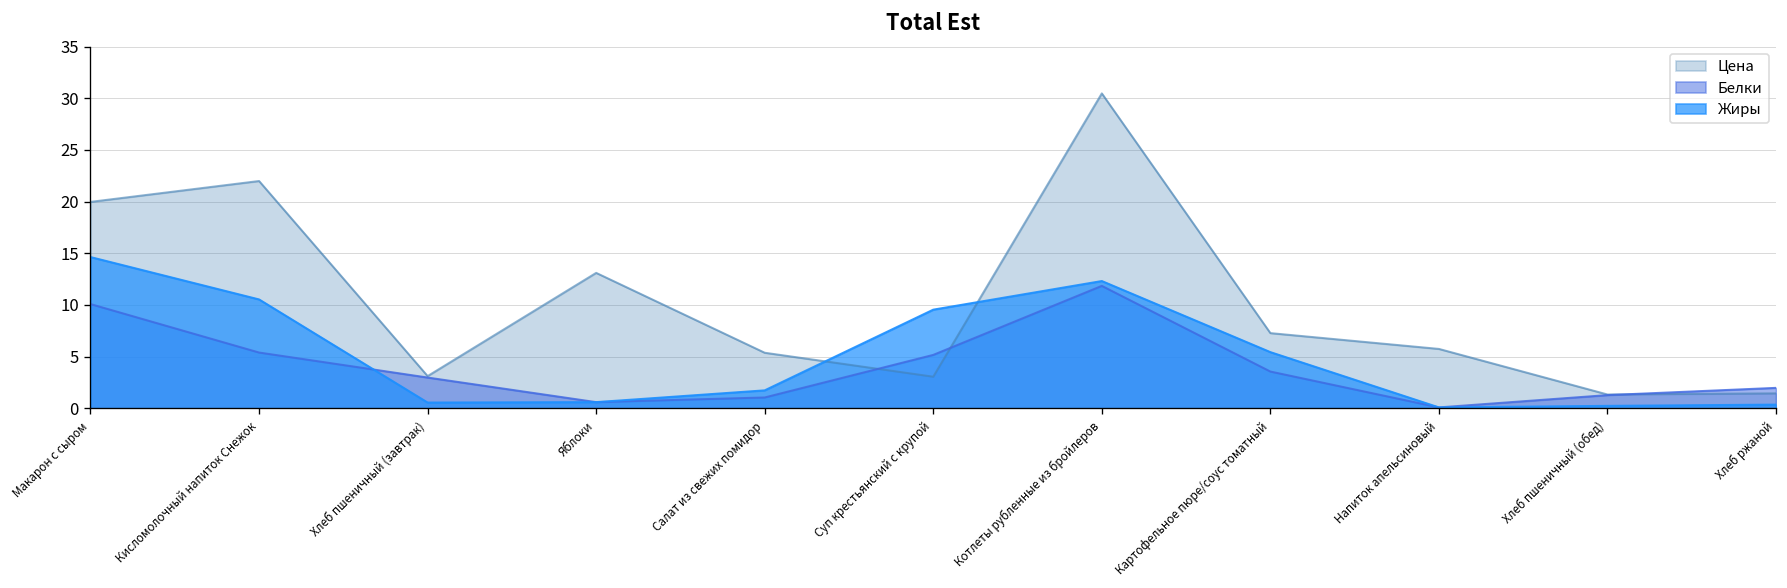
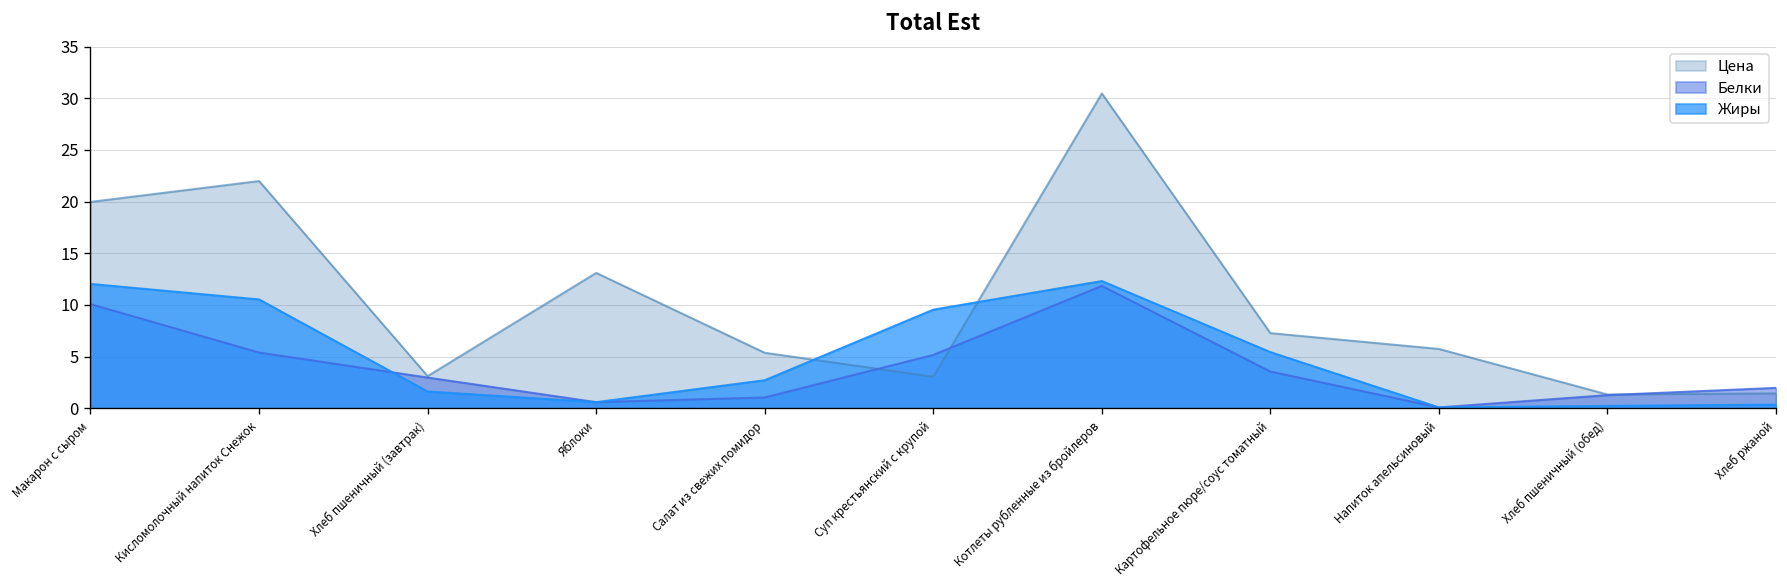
  {
    "Жиры": {
-     "Макарон с сыром": 15,
+     "Макарон с сыром": 12,
      "Кисломолочный напиток Снежок": 11,
-     "Хлеб пшеничный (завтрак)": 1,
-     "Салат из свежих помидор": 2,
+     "Хлеб пшеничный (завтрак)": 2,
+     "Салат из свежих помидор": 3,
      "Суп крестьянский с крупой": 10,
      "Котлеты рубленные из бройлеров": 12,
      "Картофельное пюре/соус томатный": 5,
      "Хлеб пшеничный (обед)": 0,
      "Хлеб ржаной": 0
    }
  }
